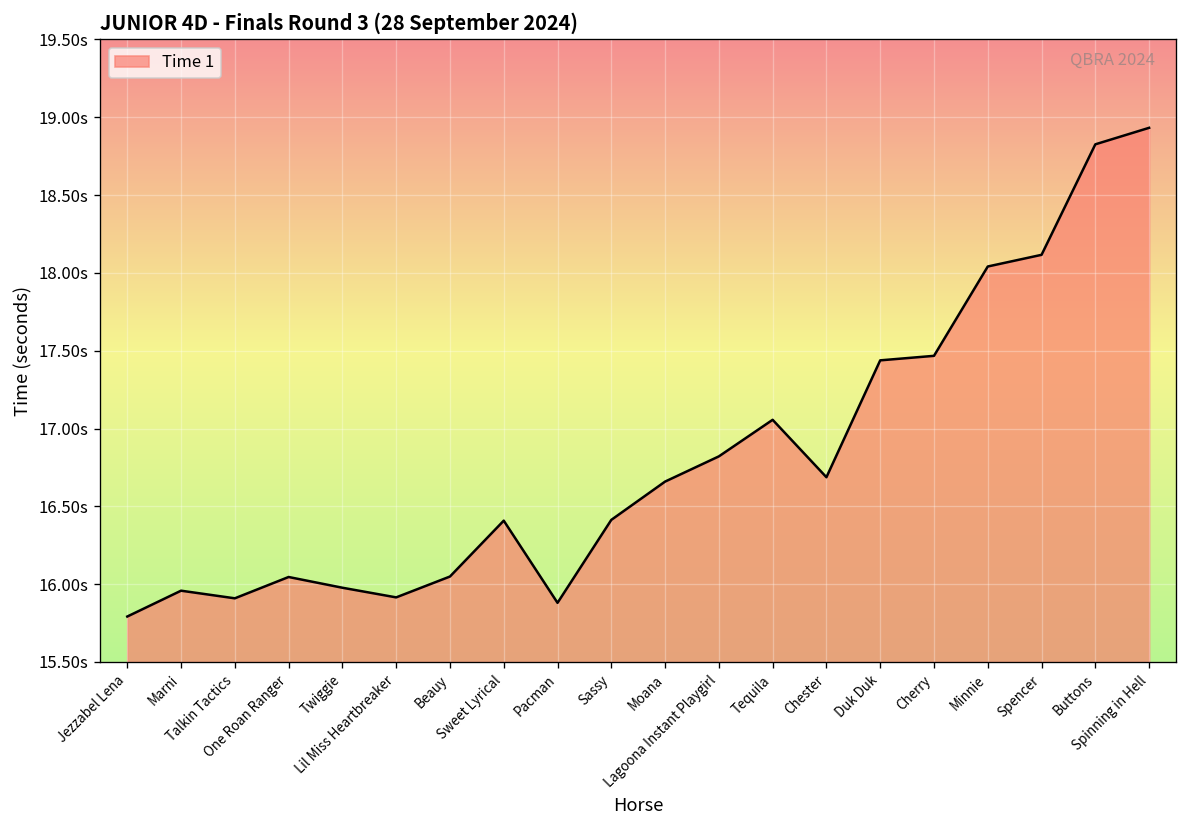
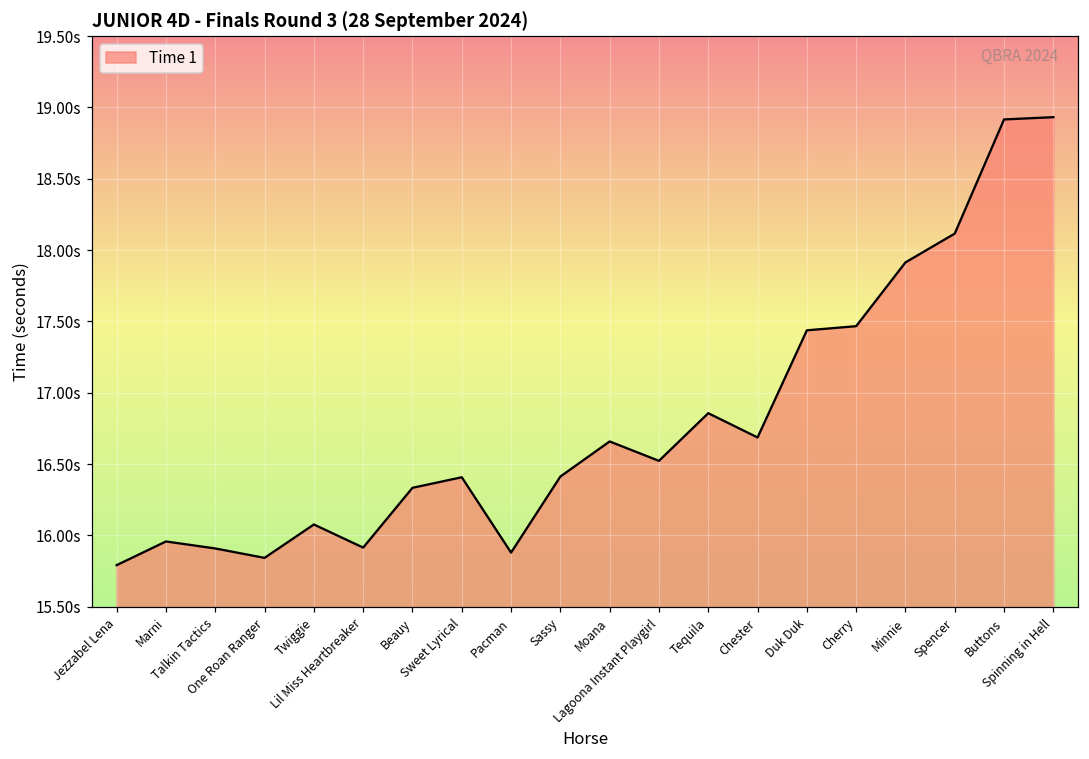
  {
    "Jezzabel Lena": "15.79s",
    "Marni": "15.96s",
    "Talkin Tactics": "15.91s",
-   "One Roan Ranger": "16.05s",
-   "Twiggie": "15.98s",
+   "One Roan Ranger": "15.84s",
+   "Twiggie": "16.08s",
    "Lil Miss Heartbreaker": "15.92s",
-   "Beauy": "16.05s",
+   "Beauy": "16.33s",
    "Sweet Lyrical": "16.41s",
    "Pacman": "15.88s",
    "Sassy": "16.41s",
    "Moana": "16.66s",
-   "Lagoona Instant Playgirl": "16.82s",
-   "Tequila": "17.06s",
+   "Lagoona Instant Playgirl": "16.52s",
+   "Tequila": "16.86s",
    "Chester": "16.69s",
    "Duk Duk": "17.44s",
    "Cherry": "17.47s",
-   "Minnie": "18.04s",
+   "Minnie": "17.91s",
    "Spencer": "18.12s",
-   "Buttons": "18.83s",
+   "Buttons": "18.92s",
    "Spinning in Hell": "18.93s"
  }
